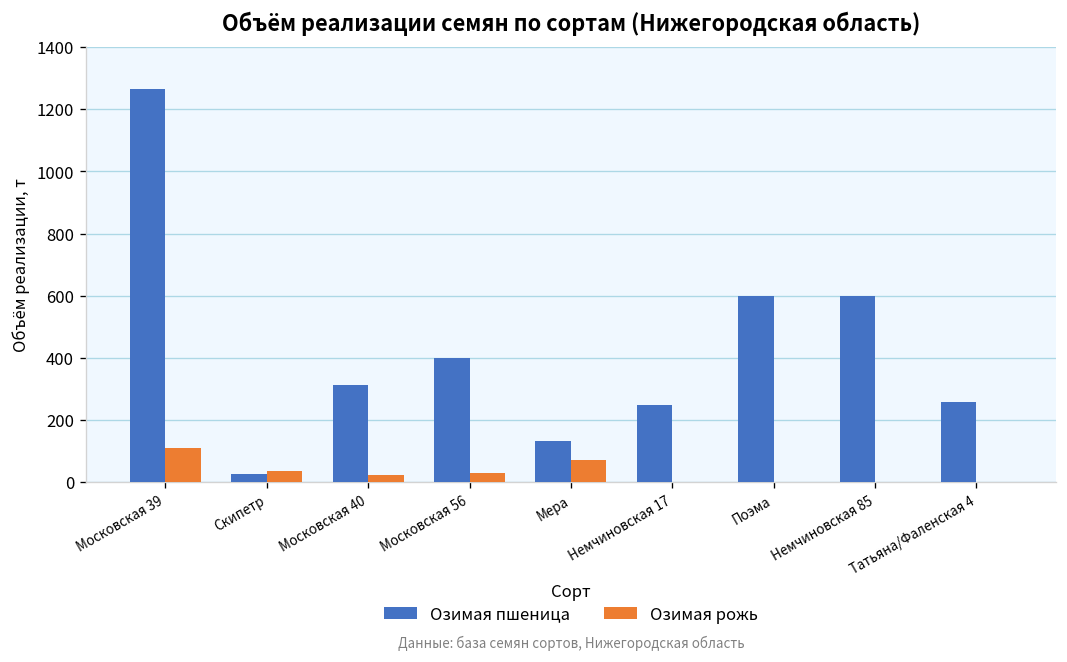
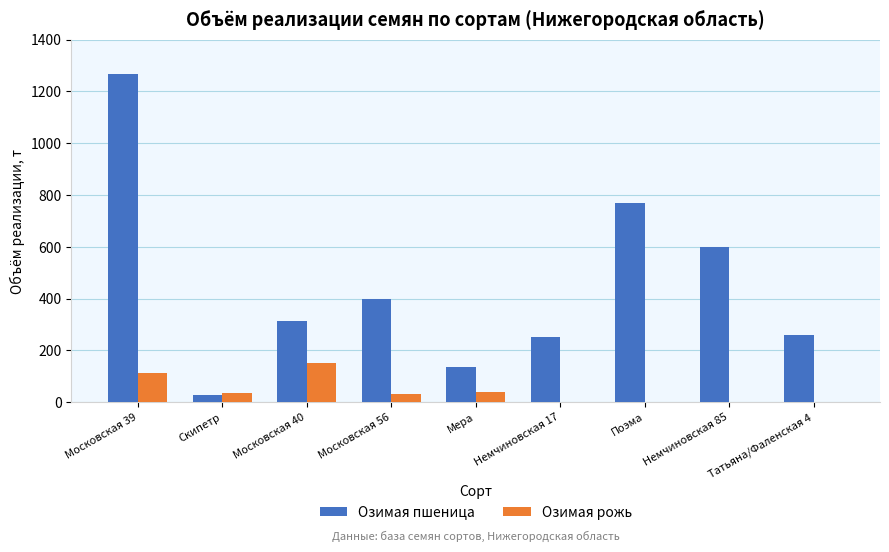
  {
    "Озимая пшеница": {
      "Московская 39": 1270,
      "Скипетр": 30,
      "Московская 40": 310,
      "Московская 56": 400,
      "Мера": 130,
      "Немчиновская 17": 250,
-     "Поэма": 600,
+     "Поэма": 770,
      "Немчиновская 85": 600,
      "Татьяна/Фаленская 4": 260
    },
    "Озимая рожь": {
      "Московская 39": 110,
      "Скипетр": 40,
-     "Московская 40": 20,
+     "Московская 40": 150,
      "Московская 56": 30,
-     "Мера": 70,
+     "Мера": 40,
      "Немчиновская 17": 0,
      "Поэма": 0,
      "Немчиновская 85": 0,
      "Татьяна/Фаленская 4": 0
    }
  }
